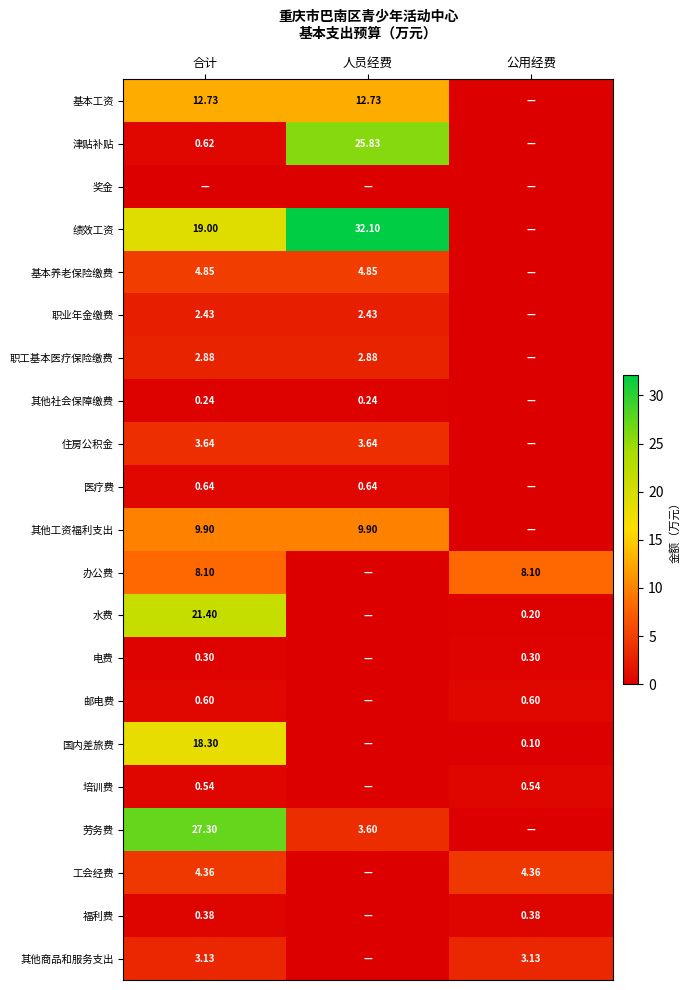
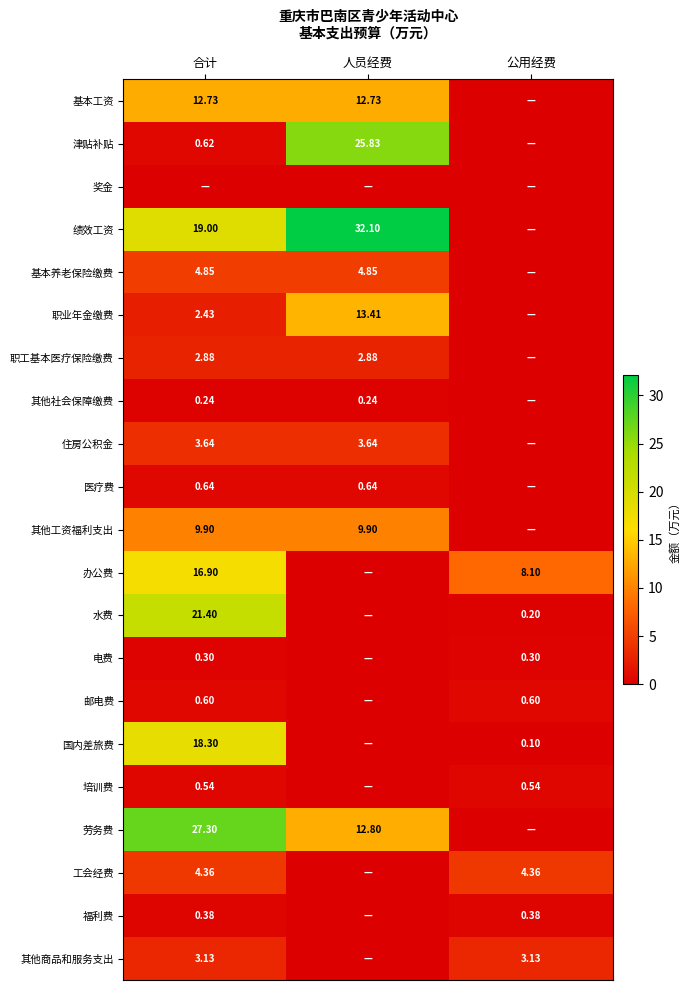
  {
    "基本工资": {
      "合计": 12.73,
      "人员经费": 12.73
    },
    "津贴补贴": {
      "合计": 0.62,
      "人员经费": 25.83
    },
    "绩效工资": {
      "合计": 19.00,
      "人员经费": 32.10
    },
    "基本养老保险缴费": {
      "合计": 4.85,
      "人员经费": 4.85
    },
    "职业年金缴费": {
      "合计": 2.43,
-     "人员经费": 2.43
+     "人员经费": 13.41
    },
    "职工基本医疗保险缴费": {
      "合计": 2.88,
      "人员经费": 2.88
    },
    "其他社会保障缴费": {
      "合计": 0.24,
      "人员经费": 0.24
    },
    "住房公积金": {
      "合计": 3.64,
      "人员经费": 3.64
    },
    "医疗费": {
      "合计": 0.64,
      "人员经费": 0.64
    },
    "其他工资福利支出": {
      "合计": 9.90,
      "人员经费": 9.90
    },
    "办公费": {
-     "合计": 8.10,
+     "合计": 16.90,
      "公用经费": 8.10
    },
    "水费": {
      "合计": 21.40,
      "公用经费": 0.20
    },
    "电费": {
      "合计": 0.30,
      "公用经费": 0.30
    },
    "邮电费": {
      "合计": 0.60,
      "公用经费": 0.60
    },
    "国内差旅费": {
      "合计": 18.30,
      "公用经费": 0.10
    },
    "培训费": {
      "合计": 0.54,
      "公用经费": 0.54
    },
    "劳务费": {
      "合计": 27.30,
-     "人员经费": 3.60
+     "人员经费": 12.80
    },
    "工会经费": {
      "合计": 4.36,
      "公用经费": 4.36
    },
    "福利费": {
      "合计": 0.38,
      "公用经费": 0.38
    },
    "其他商品和服务支出": {
      "合计": 3.13,
      "公用经费": 3.13
    }
  }
